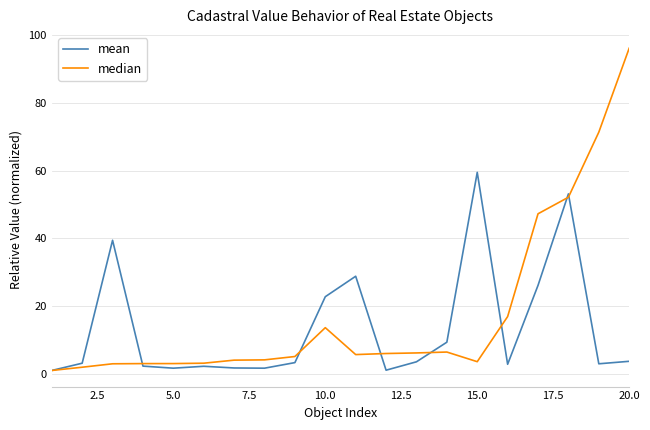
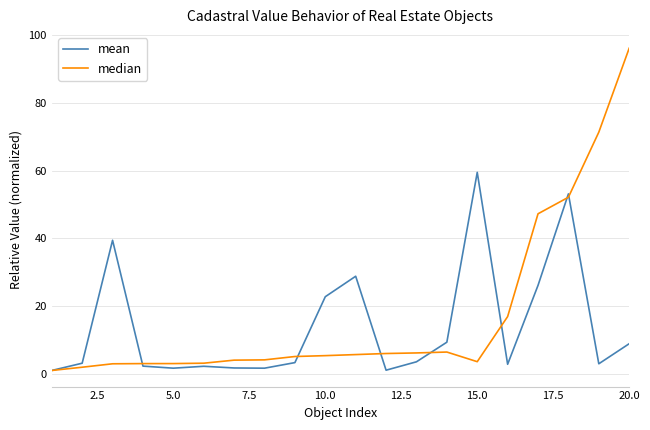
  {
    "mean": {
      "5.0": 2,
      "10.0": 23,
      "15.0": 59,
-     "20.0": 4
+     "20.0": 9
    },
    "median": {
      "5.0": 3,
-     "10.0": 14,
+     "10.0": 5,
      "15.0": 4,
      "20.0": 96
    }
  }
